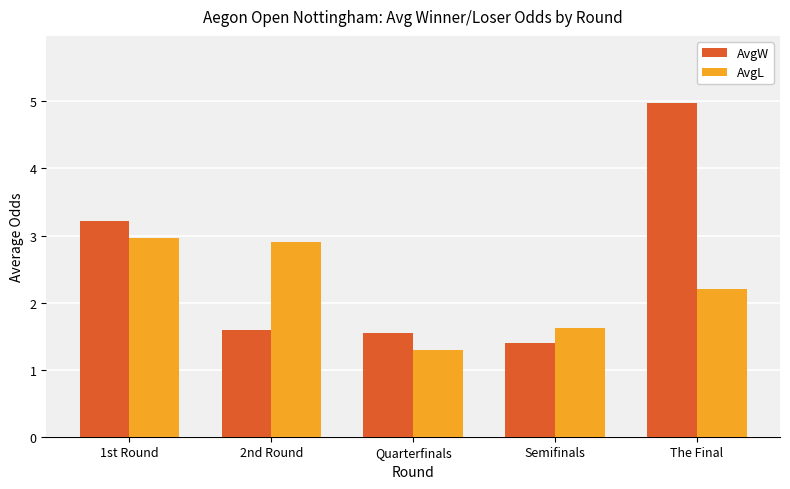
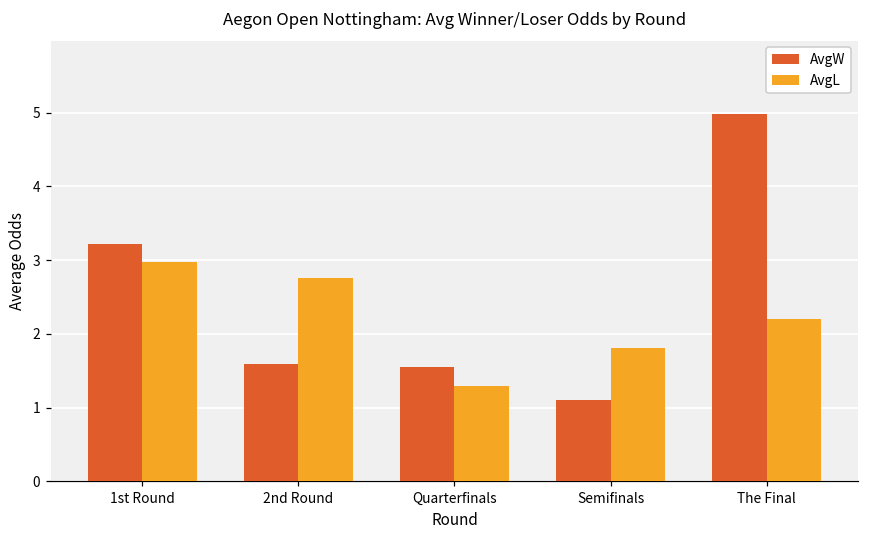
  {
    "AvgW": {
      "1st Round": 3.2,
      "2nd Round": 1.6,
      "Quarterfinals": 1.6,
-     "Semifinals": 1.4,
+     "Semifinals": 1.1,
      "The Final": 5.0
    },
    "AvgL": {
      "1st Round": 3.0,
-     "2nd Round": 2.9,
+     "2nd Round": 2.8,
      "Quarterfinals": 1.3,
-     "Semifinals": 1.6,
+     "Semifinals": 1.8,
      "The Final": 2.2
    }
  }
